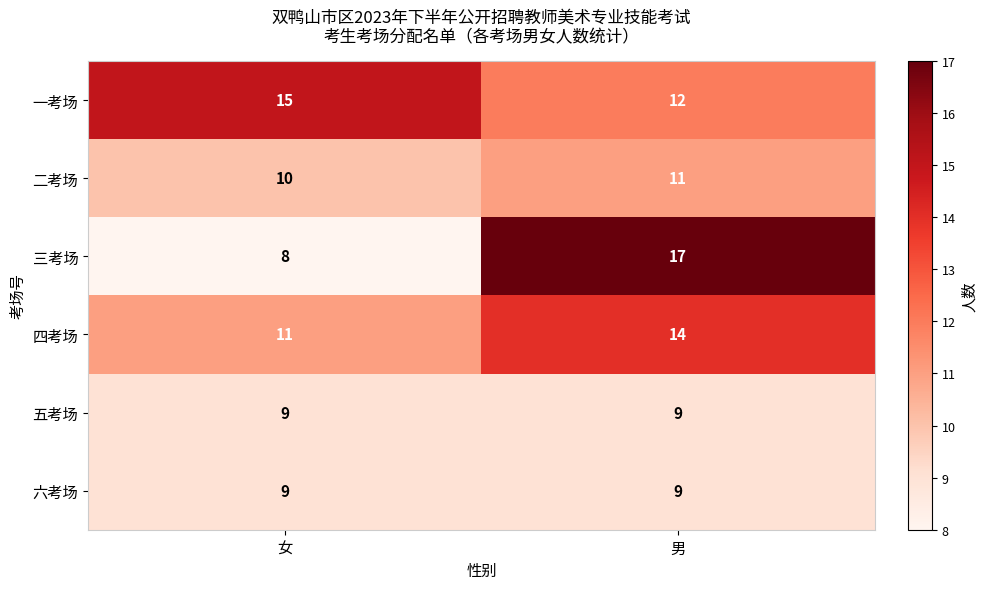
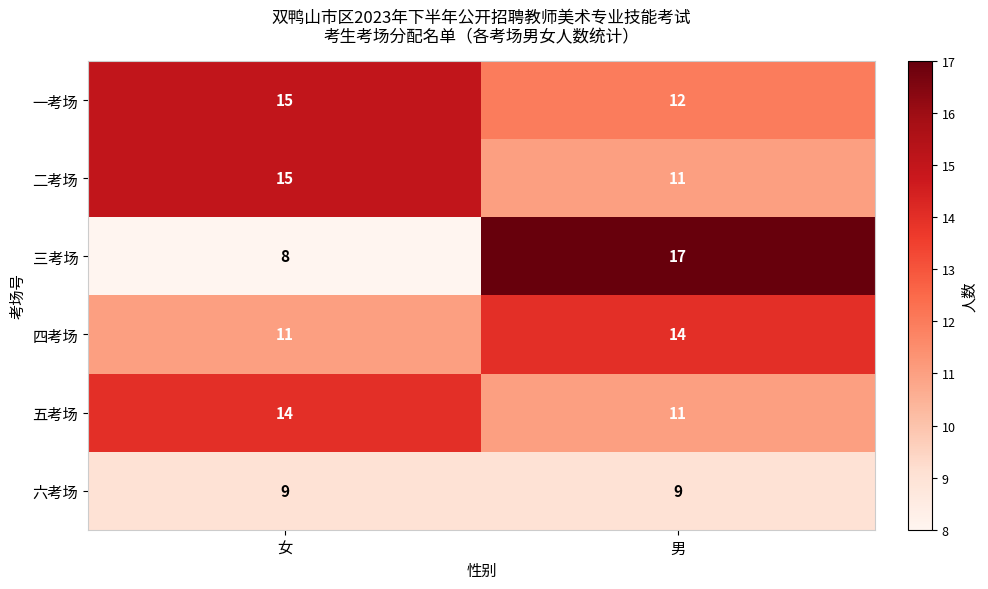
  {
    "一考场": {
      "女": 15,
      "男": 12
    },
    "二考场": {
-     "女": 10,
+     "女": 15,
      "男": 11
    },
    "三考场": {
      "女": 8,
      "男": 17
    },
    "四考场": {
      "女": 11,
      "男": 14
    },
    "五考场": {
-     "女": 9,
-     "男": 9
+     "女": 14,
+     "男": 11
    },
    "六考场": {
      "女": 9,
      "男": 9
    }
  }
